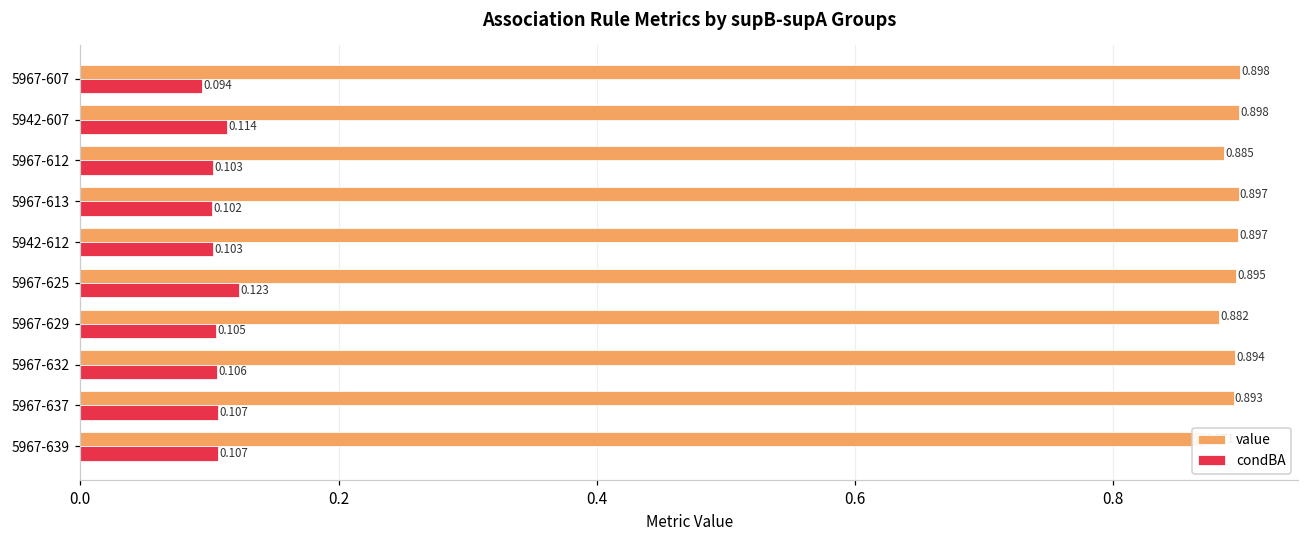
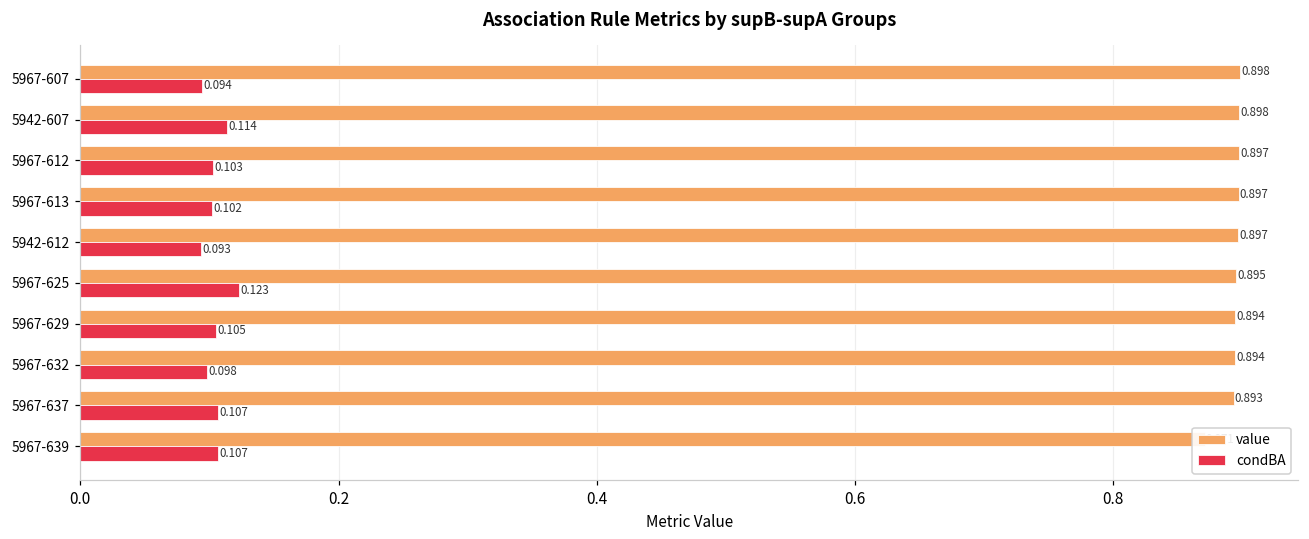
  {
    "value": {
      "5967-607": 0.898,
      "5942-607": 0.898,
-     "5967-612": 0.885,
+     "5967-612": 0.897,
      "5967-613": 0.897,
      "5942-612": 0.897,
      "5967-625": 0.895,
-     "5967-629": 0.882,
+     "5967-629": 0.894,
      "5967-632": 0.894,
      "5967-637": 0.893
    },
    "condBA": {
      "5967-607": 0.094,
      "5942-607": 0.114,
      "5967-612": 0.103,
      "5967-613": 0.102,
-     "5942-612": 0.103,
+     "5942-612": 0.093,
      "5967-625": 0.123,
      "5967-629": 0.105,
-     "5967-632": 0.106,
+     "5967-632": 0.098,
      "5967-637": 0.107,
      "5967-639": 0.107
    }
  }
